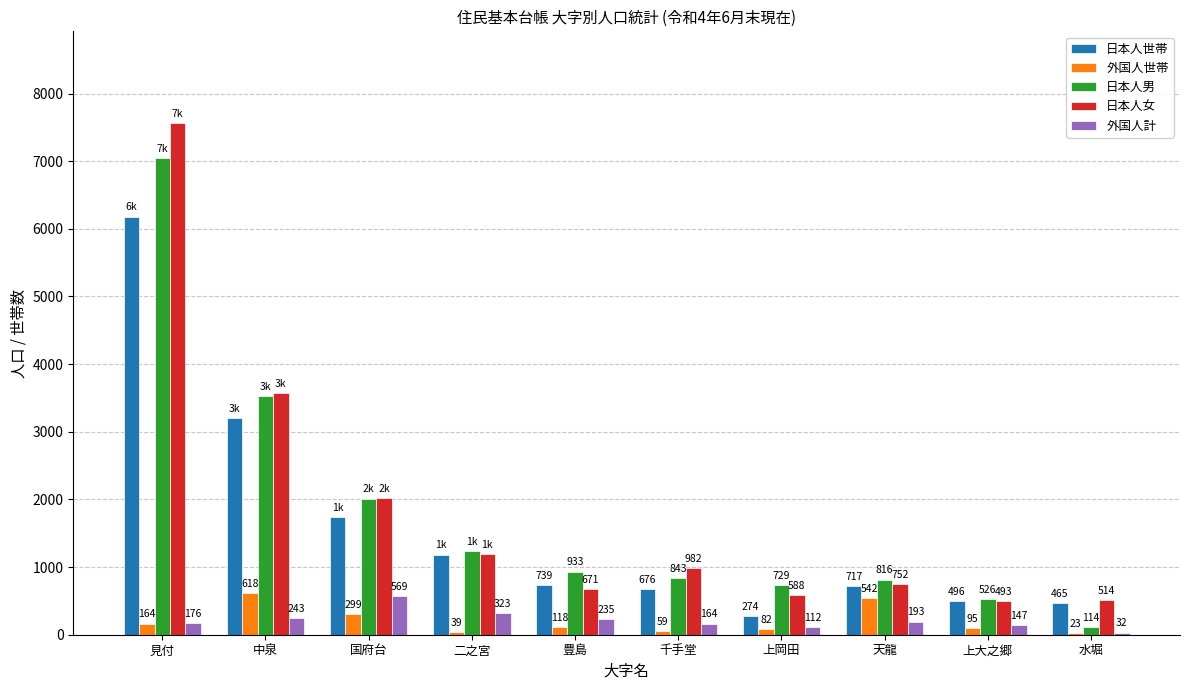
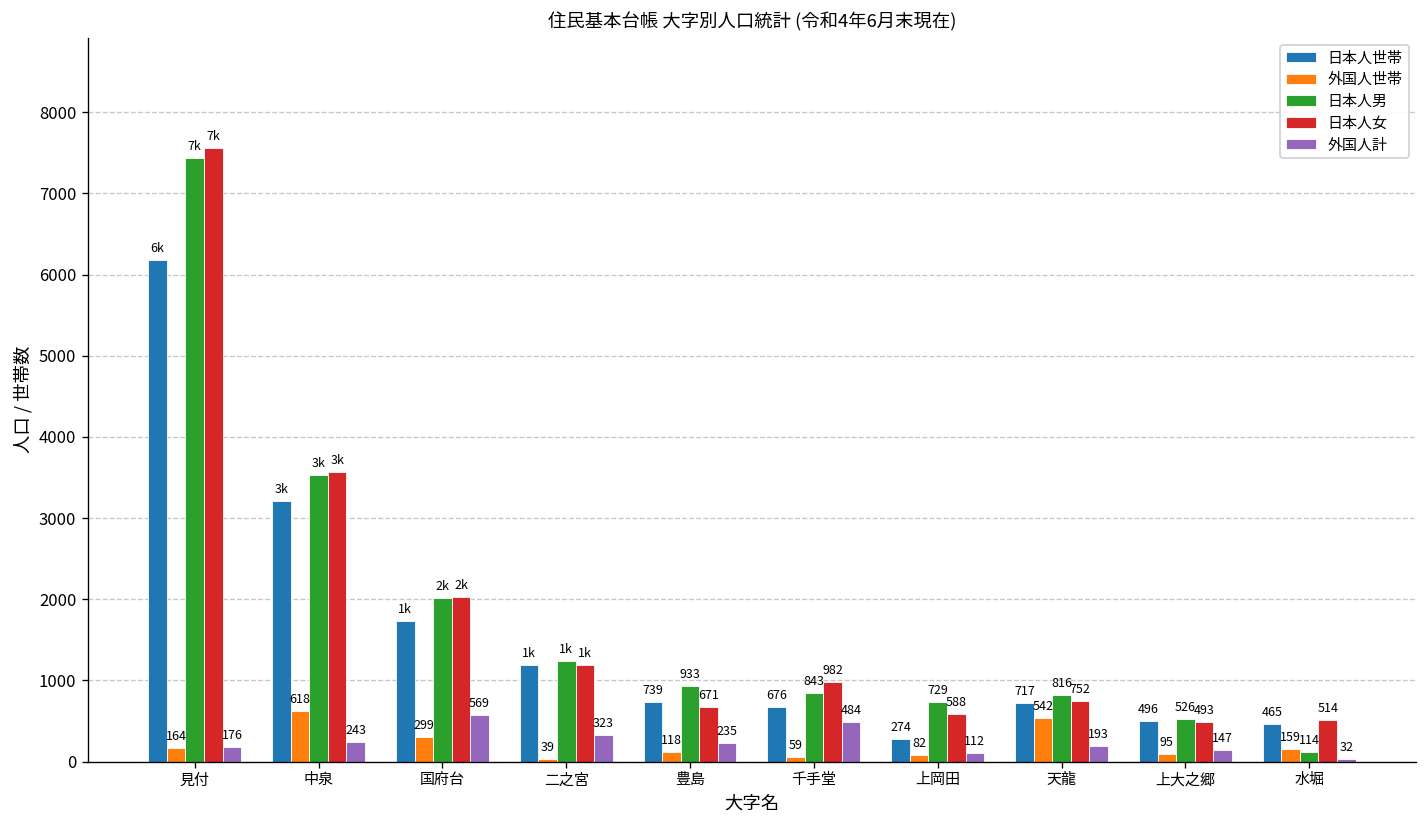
  {
    "日本人世帯": {
      "見付": "6k",
      "中泉": "3k",
      "二之宮": "1k",
      "豊島": "739",
      "千手堂": "676",
      "上岡田": "274",
      "天龍": "717",
      "上大之郷": "496",
      "水堀": "465"
    },
    "外国人世帯": {
      "見付": "164",
      "中泉": "618",
      "国府台": "299",
      "二之宮": "39",
      "豊島": "118",
      "千手堂": "59",
      "上岡田": "82",
      "天龍": "542",
      "上大之郷": "95",
-     "水堀": "23"
+     "水堀": "159"
    },
    "日本人男": {
-     "見付": "7100"
+     "見付": "7400"
    },
    "日本人女": {
      "国府台": "2k",
      "二之宮": "1k",
      "豊島": "671",
      "千手堂": "982",
      "上岡田": "588",
      "天龍": "752",
      "上大之郷": "493",
      "水堀": "514"
    },
    "外国人計": {
      "見付": "176",
      "中泉": "243",
      "国府台": "569",
      "二之宮": "323",
      "豊島": "235",
-     "千手堂": "164",
+     "千手堂": "484",
      "上岡田": "112",
      "天龍": "193",
      "上大之郷": "147",
      "水堀": "32"
    }
  }
